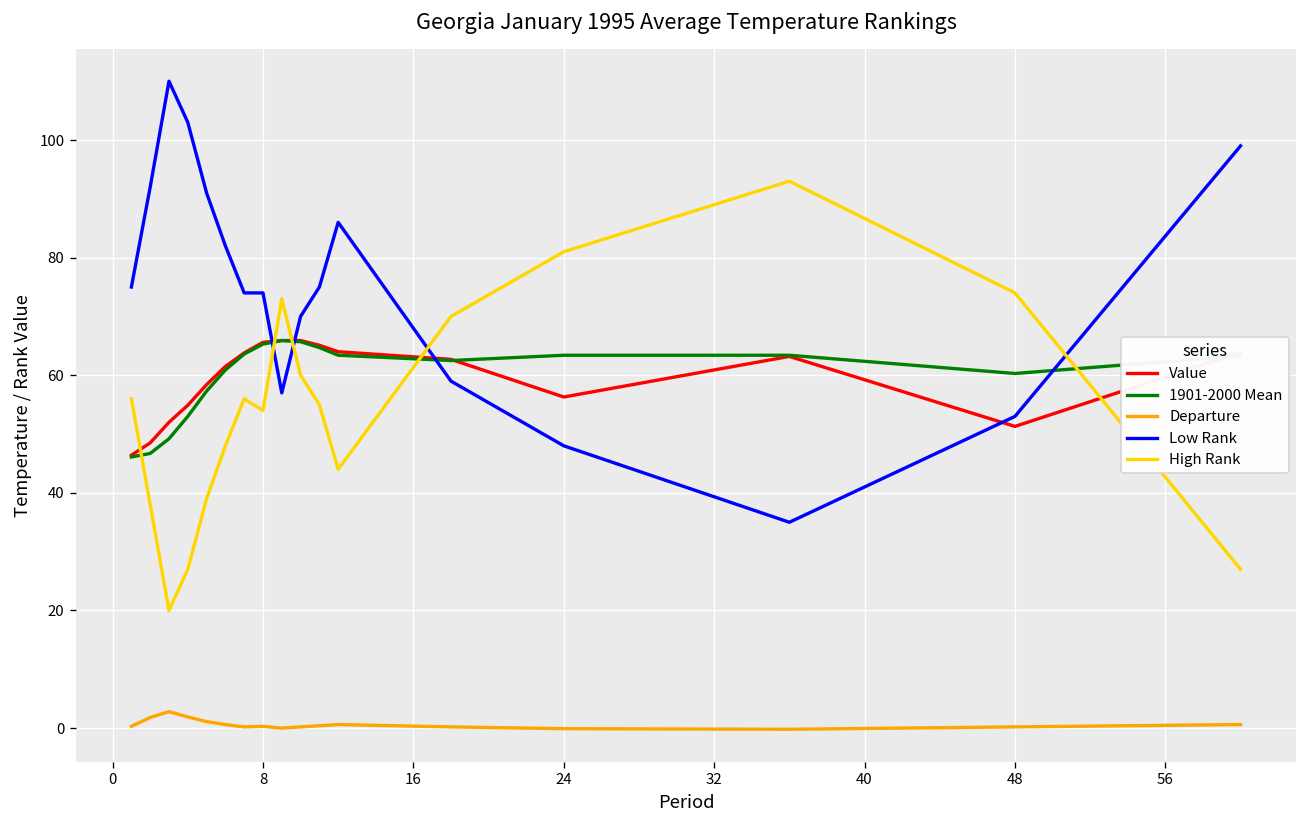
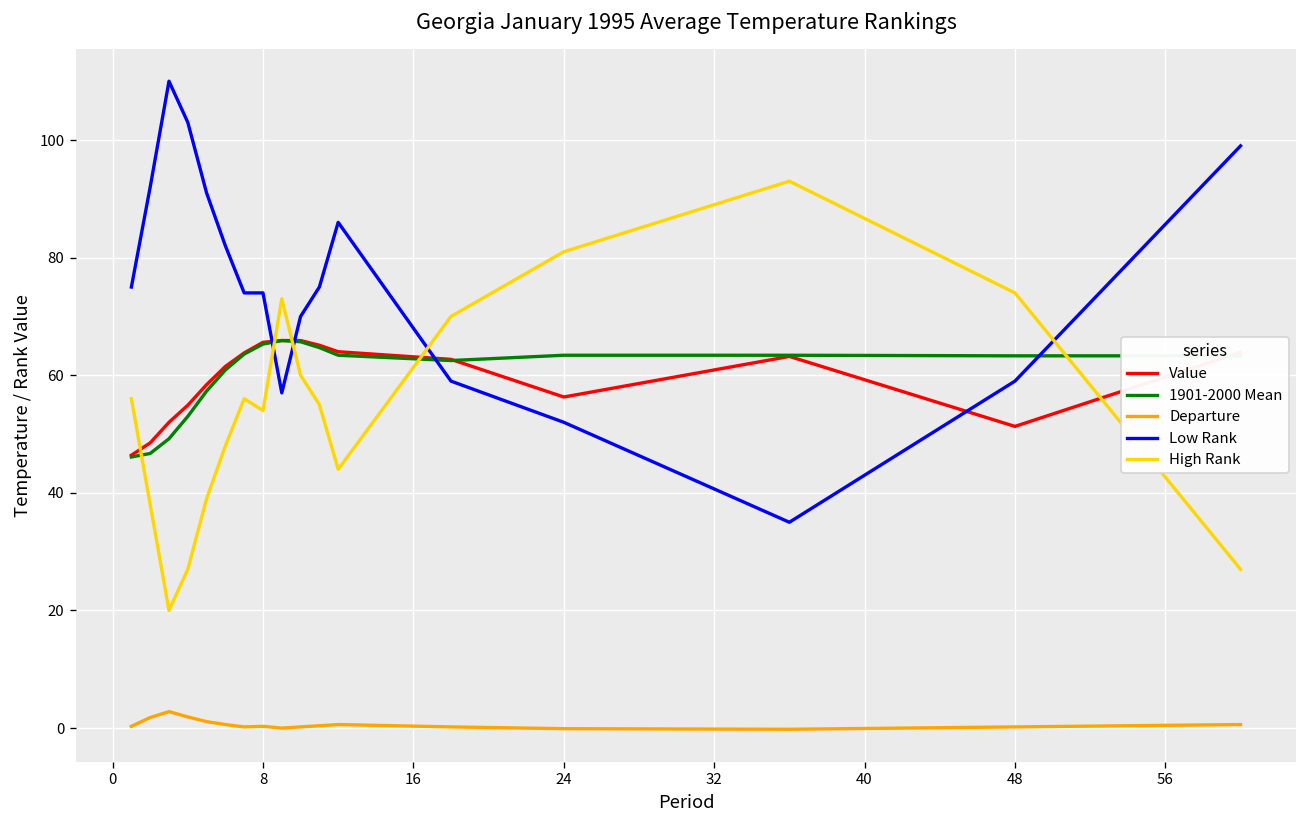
  {
    "Value": {
      "24": 56,
      "48": 51
    },
    "1901-2000 Mean": {
      "24": 63,
-     "48": 60
+     "48": 63
    },
    "Low Rank": {
      "8": 74,
-     "24": 48,
-     "48": 53
+     "24": 52,
+     "48": 59
    }
  }
